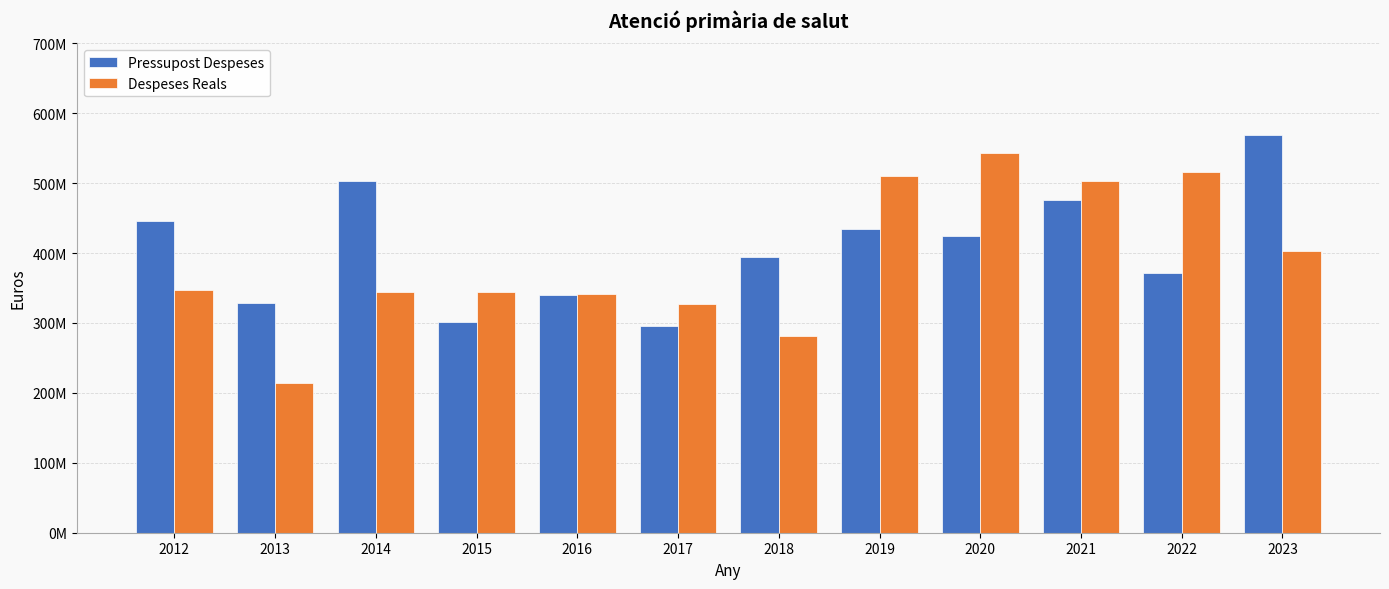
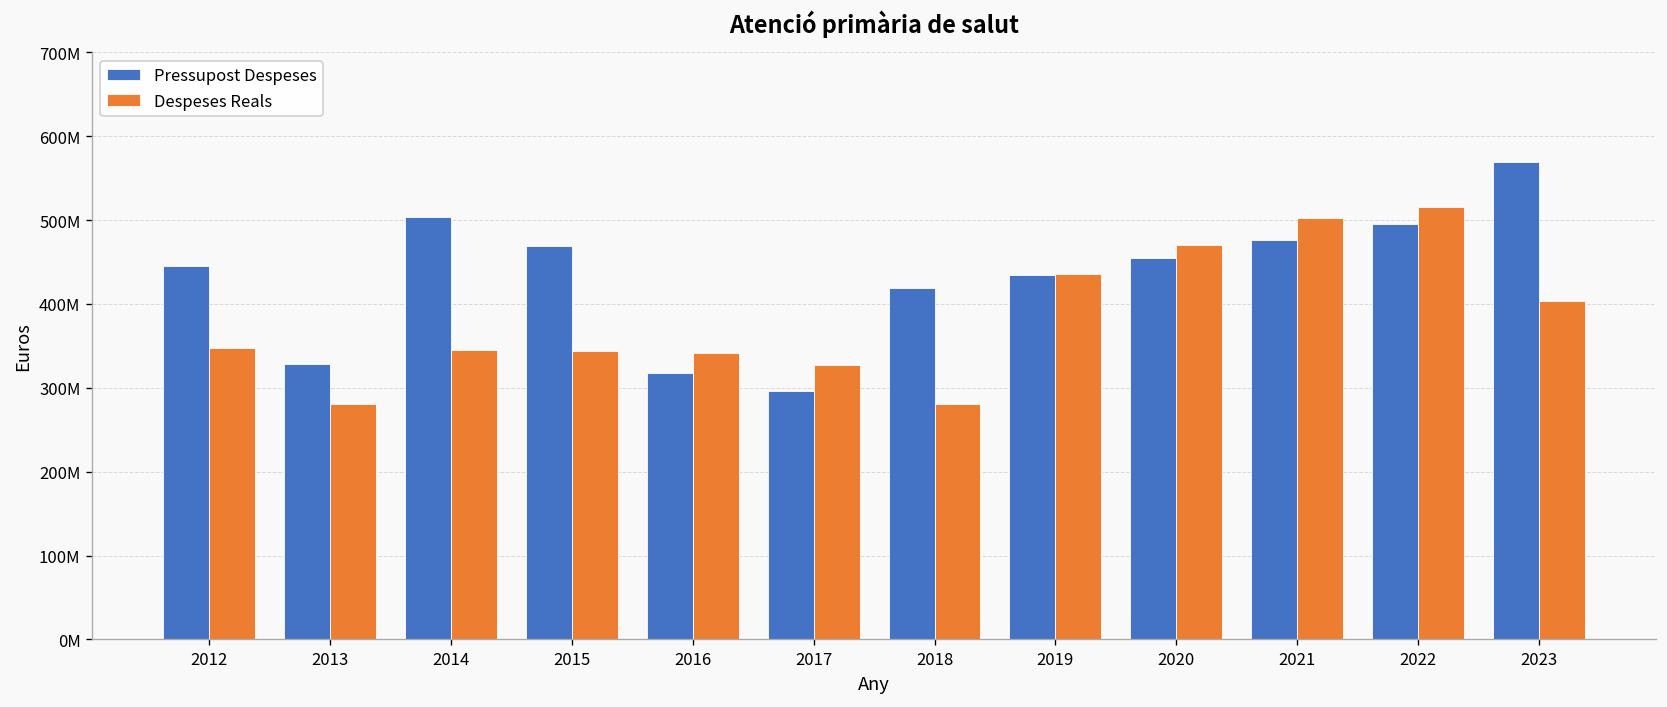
  {
    "Pressupost Despeses": {
      "2012": 450000000,
      "2013": 330000000,
      "2014": 500000000,
-     "2015": 300000000,
-     "2016": 340000000,
+     "2015": 470000000,
+     "2016": 320000000,
      "2017": 300000000,
-     "2018": 390000000,
+     "2018": 420000000,
      "2019": 430000000,
-     "2020": 420000000,
+     "2020": 460000000,
      "2021": 480000000,
-     "2022": 370000000,
+     "2022": 490000000,
      "2023": 570000000
    },
    "Despeses Reals": {
      "2012": 350000000,
-     "2013": 210000000,
+     "2013": 280000000,
      "2014": 340000000,
      "2015": 340000000,
      "2016": 340000000,
      "2017": 330000000,
      "2018": 280000000,
-     "2019": 510000000,
-     "2020": 540000000,
+     "2019": 440000000,
+     "2020": 470000000,
      "2021": 500000000,
      "2022": 520000000,
      "2023": 400000000
    }
  }
